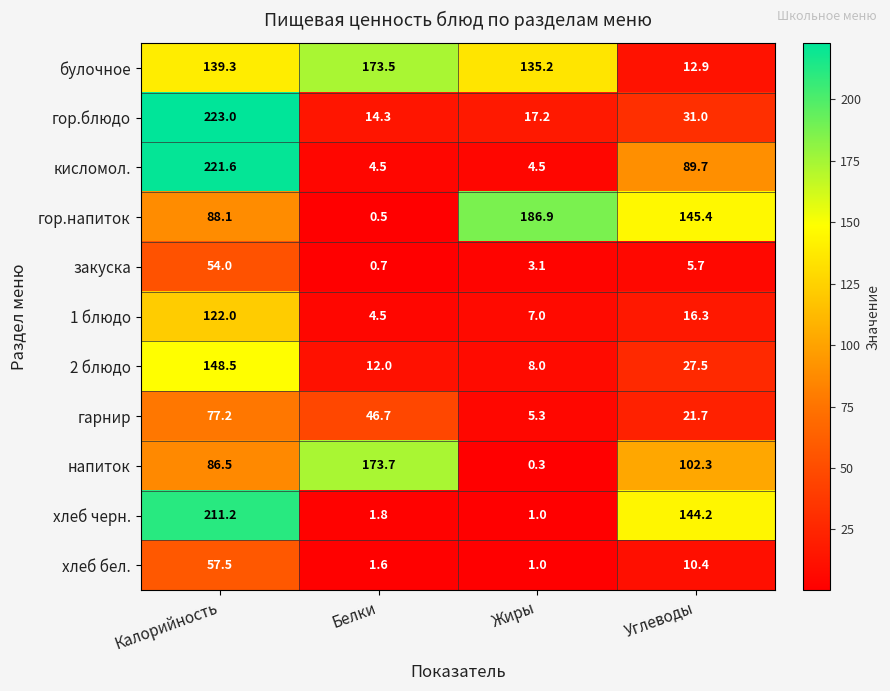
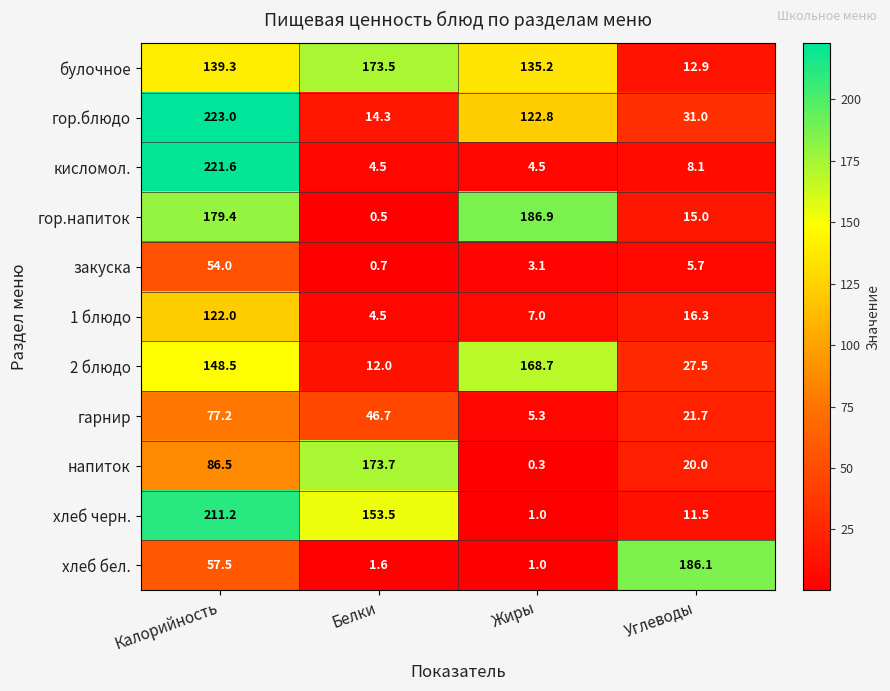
  {
    "булочное": {
      "Калорийность": 139.3,
      "Белки": 173.5,
      "Жиры": 135.2,
      "Углеводы": 12.9
    },
    "гор.блюдо": {
      "Калорийность": 223.0,
      "Белки": 14.3,
-     "Жиры": 17.2,
+     "Жиры": 122.8,
      "Углеводы": 31.0
    },
    "кисломол.": {
      "Калорийность": 221.6,
      "Белки": 4.5,
      "Жиры": 4.5,
-     "Углеводы": 89.7
+     "Углеводы": 8.1
    },
    "гор.напиток": {
-     "Калорийность": 88.1,
+     "Калорийность": 179.4,
      "Белки": 0.5,
      "Жиры": 186.9,
-     "Углеводы": 145.4
+     "Углеводы": 15.0
    },
    "закуска": {
      "Калорийность": 54.0,
      "Белки": 0.7,
      "Жиры": 3.1,
      "Углеводы": 5.7
    },
    "1 блюдо": {
      "Калорийность": 122.0,
      "Белки": 4.5,
      "Жиры": 7.0,
      "Углеводы": 16.3
    },
    "2 блюдо": {
      "Калорийность": 148.5,
      "Белки": 12.0,
-     "Жиры": 8.0,
+     "Жиры": 168.7,
      "Углеводы": 27.5
    },
    "гарнир": {
      "Калорийность": 77.2,
      "Белки": 46.7,
      "Жиры": 5.3,
      "Углеводы": 21.7
    },
    "напиток": {
      "Калорийность": 86.5,
      "Белки": 173.7,
      "Жиры": 0.3,
-     "Углеводы": 102.3
+     "Углеводы": 20.0
    },
    "хлеб черн.": {
      "Калорийность": 211.2,
-     "Белки": 1.8,
+     "Белки": 153.5,
      "Жиры": 1.0,
-     "Углеводы": 144.2
+     "Углеводы": 11.5
    },
    "хлеб бел.": {
      "Калорийность": 57.5,
      "Белки": 1.6,
      "Жиры": 1.0,
-     "Углеводы": 10.4
+     "Углеводы": 186.1
    }
  }
